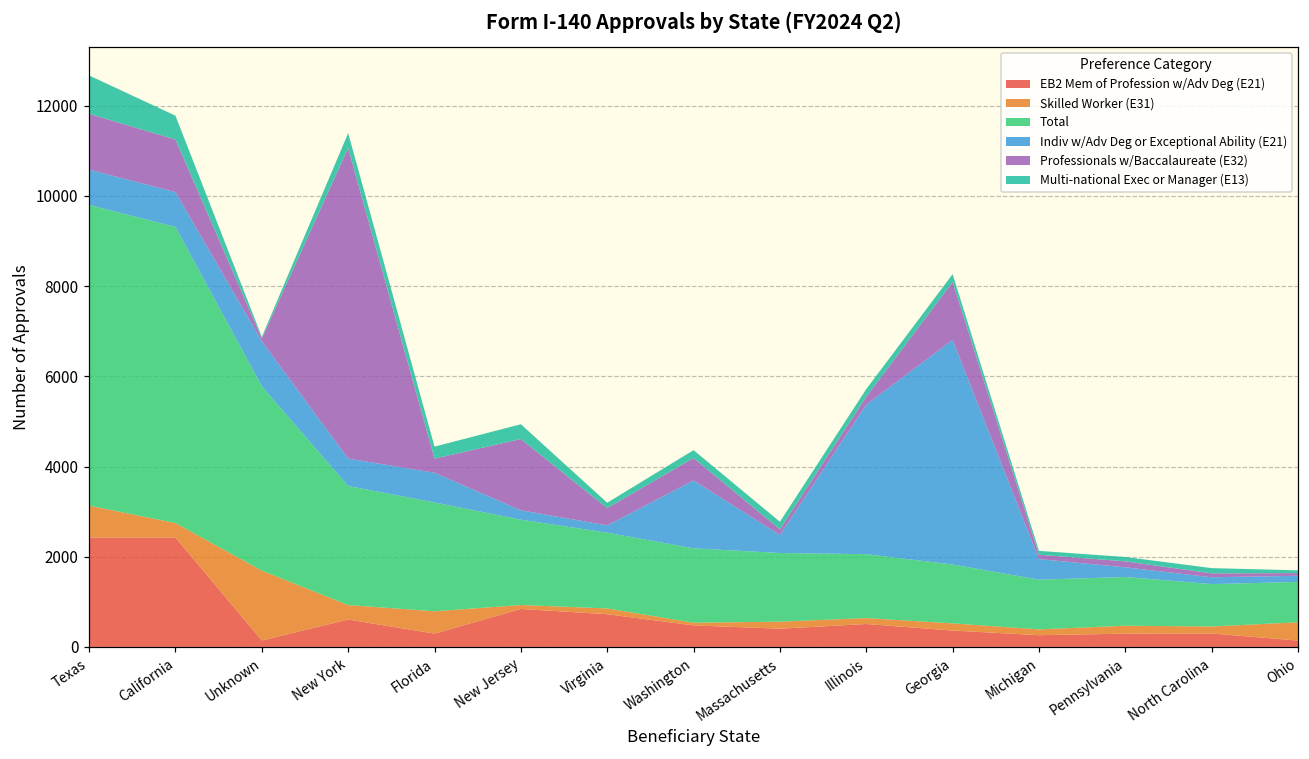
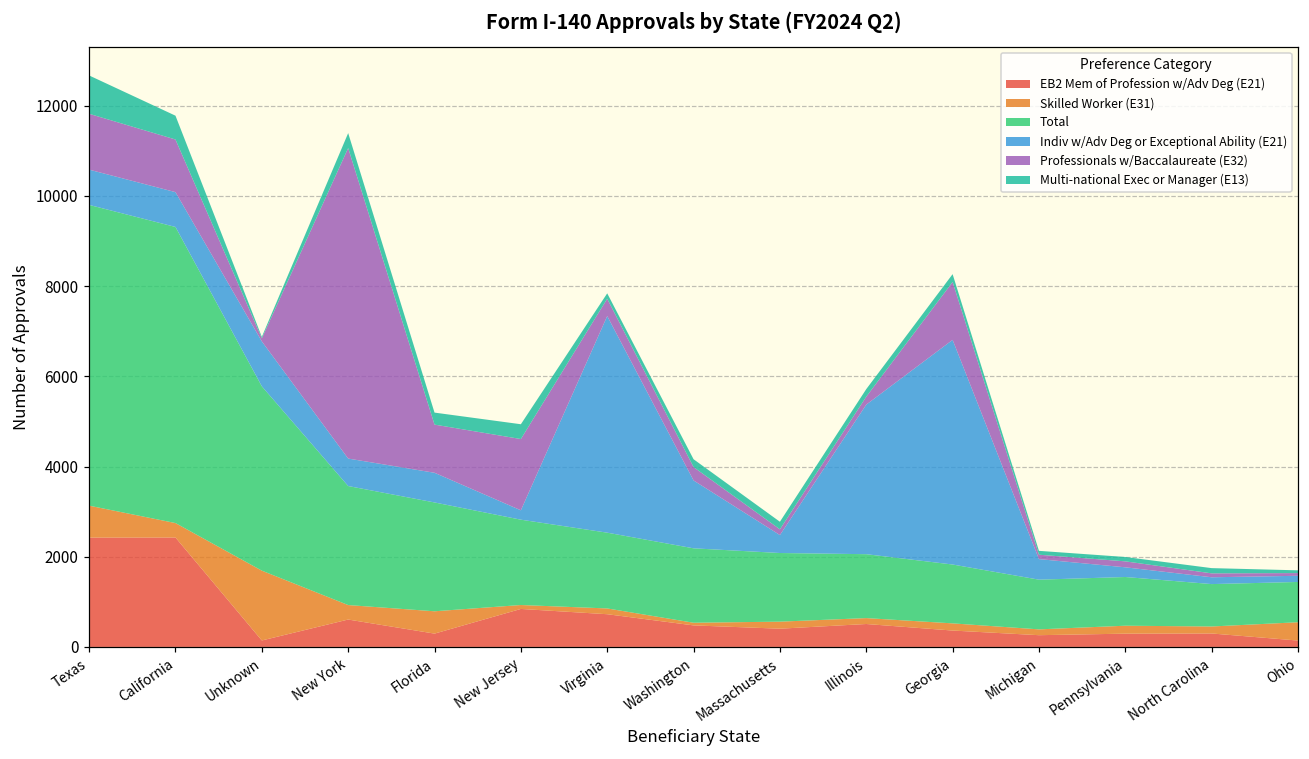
  {
    "Indiv w/Adv Deg or Exceptional Ability (E21)": {
      "Texas": 800,
      "California": 800,
      "Unknown": 1000,
      "New York": 600,
      "Florida": 700,
      "New Jersey": 200,
-     "Virginia": 200,
+     "Virginia": 4800,
      "Washington": 1500,
      "Massachusetts": 400,
      "Illinois": 3300,
      "Georgia": 5000,
      "Michigan": 500,
      "Pennsylvania": 200,
      "North Carolina": 200
    },
    "Professionals w/Baccalaureate (E32)": {
      "Texas": 1200,
      "California": 1200,
      "New York": 6900,
-     "Florida": 300,
+     "Florida": 1100,
      "New Jersey": 1600,
      "Virginia": 400,
-     "Washington": 500,
+     "Washington": 300,
      "Massachusetts": 100,
      "Illinois": 200,
      "Georgia": 1300,
      "Michigan": 100,
      "Pennsylvania": 100,
      "North Carolina": 100
    }
  }
